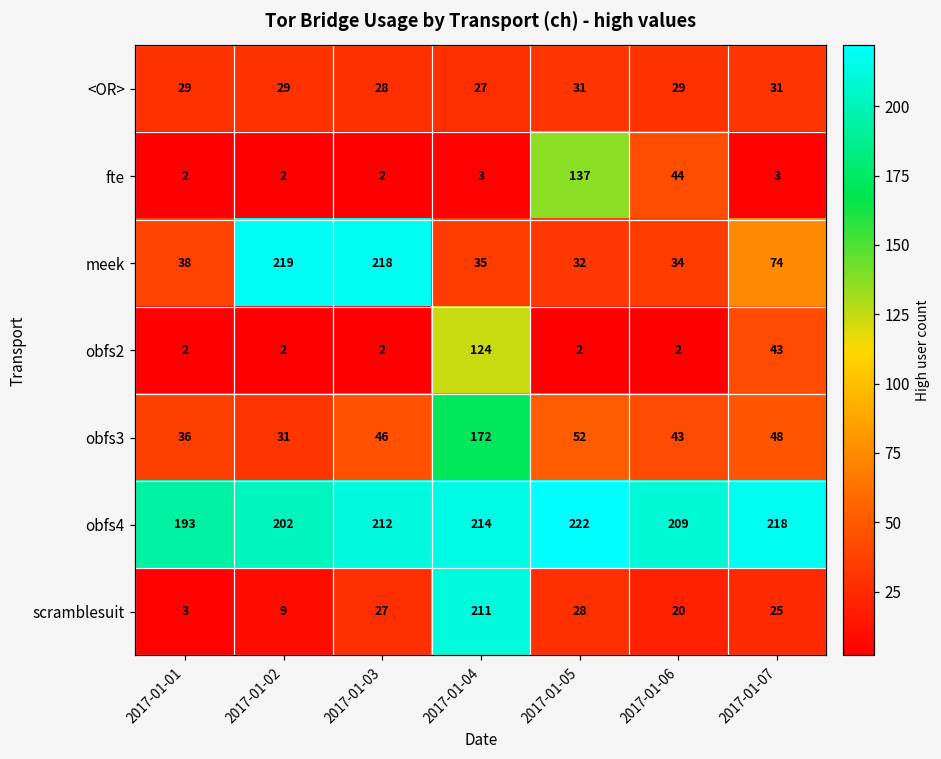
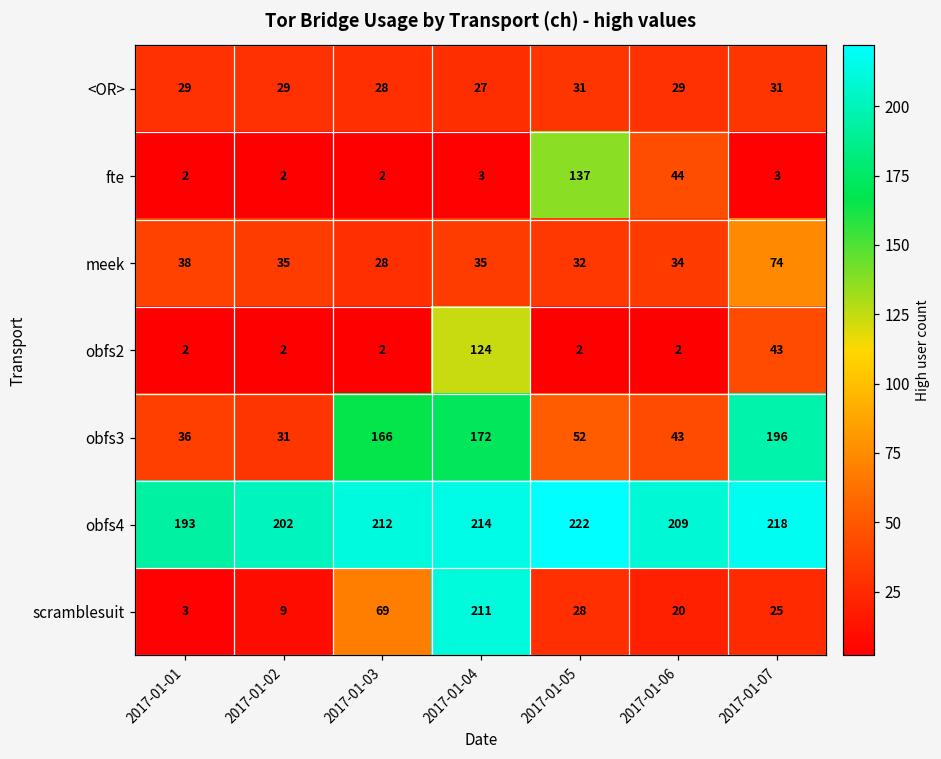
  {
    "<OR>": {
      "2017-01-01": 29,
      "2017-01-02": 29,
      "2017-01-03": 28,
      "2017-01-04": 27,
      "2017-01-05": 31,
      "2017-01-06": 29,
      "2017-01-07": 31
    },
    "fte": {
      "2017-01-01": 2,
      "2017-01-02": 2,
      "2017-01-03": 2,
      "2017-01-04": 3,
      "2017-01-05": 137,
      "2017-01-06": 44,
      "2017-01-07": 3
    },
    "meek": {
      "2017-01-01": 38,
-     "2017-01-02": 219,
-     "2017-01-03": 218,
+     "2017-01-02": 35,
+     "2017-01-03": 28,
      "2017-01-04": 35,
      "2017-01-05": 32,
      "2017-01-06": 34,
      "2017-01-07": 74
    },
    "obfs2": {
      "2017-01-01": 2,
      "2017-01-02": 2,
      "2017-01-03": 2,
      "2017-01-04": 124,
      "2017-01-05": 2,
      "2017-01-06": 2,
      "2017-01-07": 43
    },
    "obfs3": {
      "2017-01-01": 36,
      "2017-01-02": 31,
-     "2017-01-03": 46,
+     "2017-01-03": 166,
      "2017-01-04": 172,
      "2017-01-05": 52,
      "2017-01-06": 43,
-     "2017-01-07": 48
+     "2017-01-07": 196
    },
    "obfs4": {
      "2017-01-01": 193,
      "2017-01-02": 202,
      "2017-01-03": 212,
      "2017-01-04": 214,
      "2017-01-05": 222,
      "2017-01-06": 209,
      "2017-01-07": 218
    },
    "scramblesuit": {
      "2017-01-01": 3,
      "2017-01-02": 9,
-     "2017-01-03": 27,
+     "2017-01-03": 69,
      "2017-01-04": 211,
      "2017-01-05": 28,
      "2017-01-06": 20,
      "2017-01-07": 25
    }
  }
